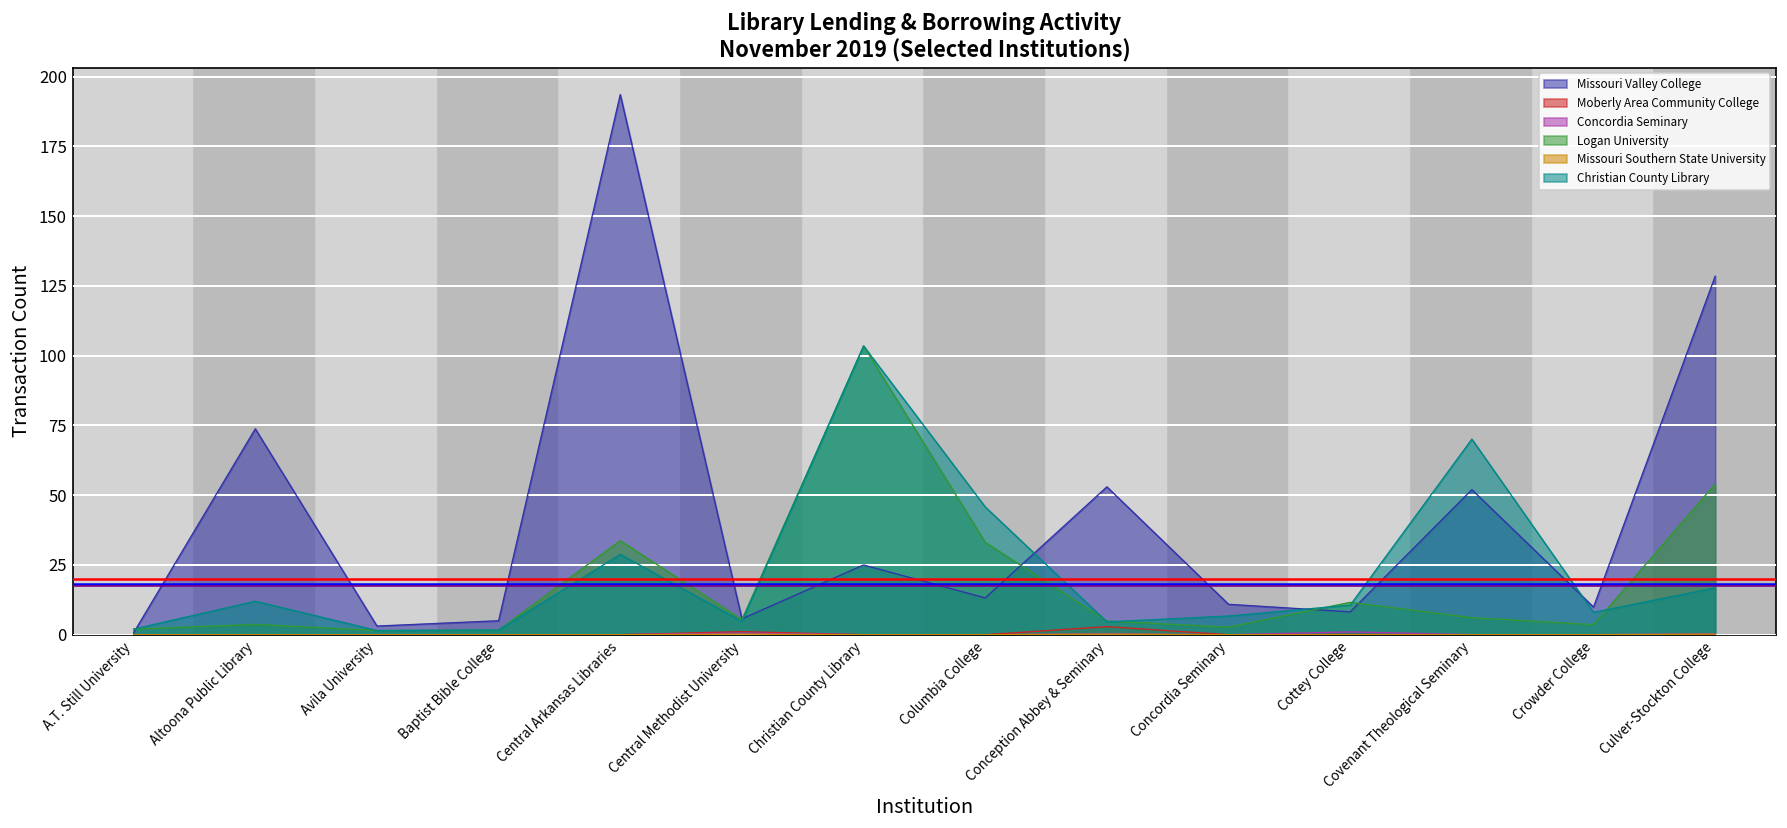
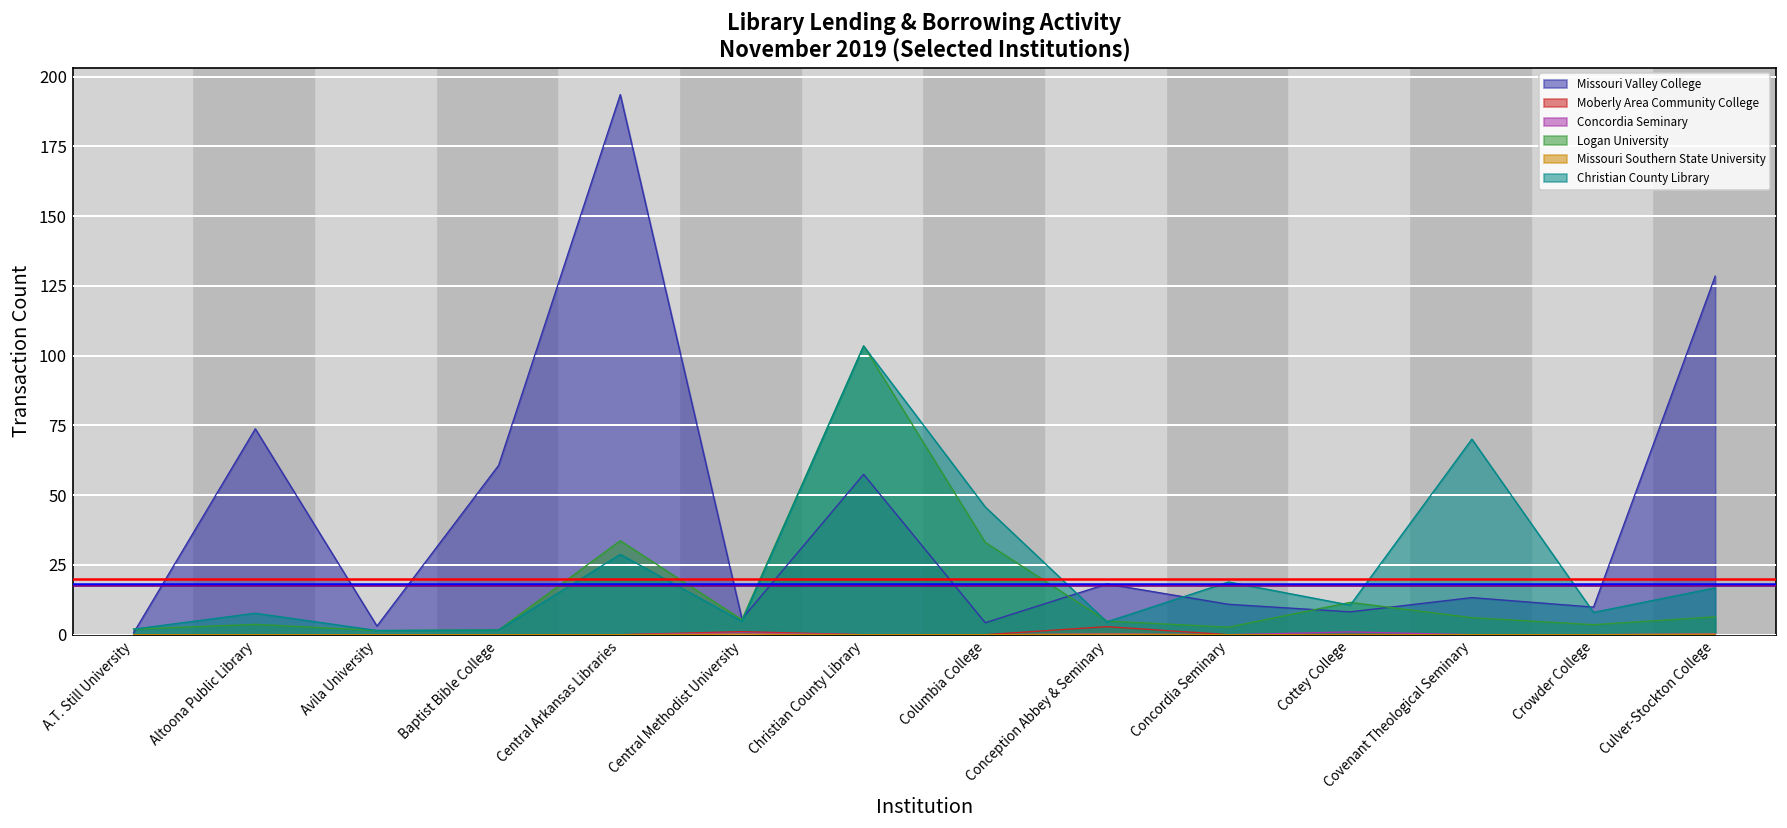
  {
    "Missouri Valley College": {
      "Altoona Public Library": 74,
      "Avila University": 3,
-     "Baptist Bible College": 5,
+     "Baptist Bible College": 61,
      "Central Arkansas Libraries": 194,
-     "Christian County Library": 25,
-     "Columbia College": 13,
-     "Conception Abbey & Seminary": 53,
+     "Christian County Library": 58,
+     "Columbia College": 4,
+     "Conception Abbey & Seminary": 18,
      "Concordia Seminary": 11,
      "Cottey College": 8,
-     "Covenant Theological Seminary": 52,
+     "Covenant Theological Seminary": 13,
      "Crowder College": 10,
      "Culver-Stockton College": 129
    },
    "Moberly Area Community College": {
      "Conception Abbey & Seminary": 3
    },
    "Logan University": {
      "Altoona Public Library": 4,
      "Central Arkansas Libraries": 34,
      "Columbia College": 33,
      "Concordia Seminary": 3,
      "Covenant Theological Seminary": 6,
      "Crowder College": 4,
-     "Culver-Stockton College": 54
+     "Culver-Stockton College": 6
    },
    "Christian County Library": {
-     "Altoona Public Library": 12,
+     "Altoona Public Library": 8,
      "Central Arkansas Libraries": 29,
      "Columbia College": 46,
-     "Concordia Seminary": 7,
+     "Concordia Seminary": 19,
      "Covenant Theological Seminary": 70,
      "Crowder College": 8,
      "Culver-Stockton College": 17
    }
  }
